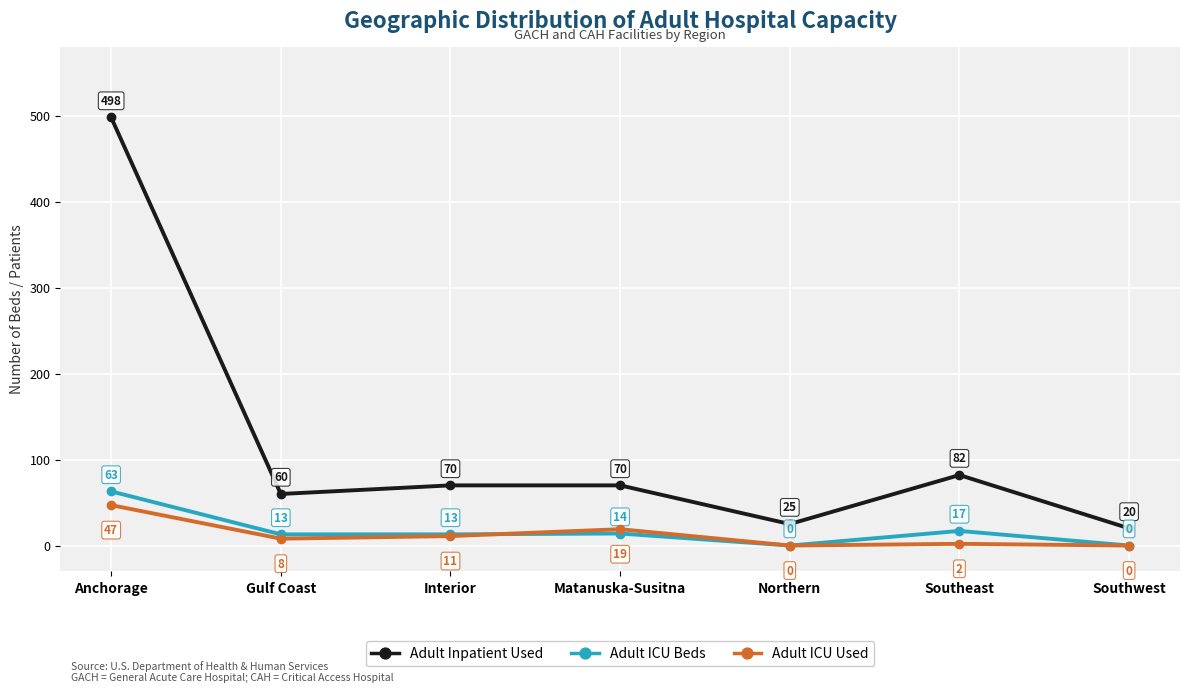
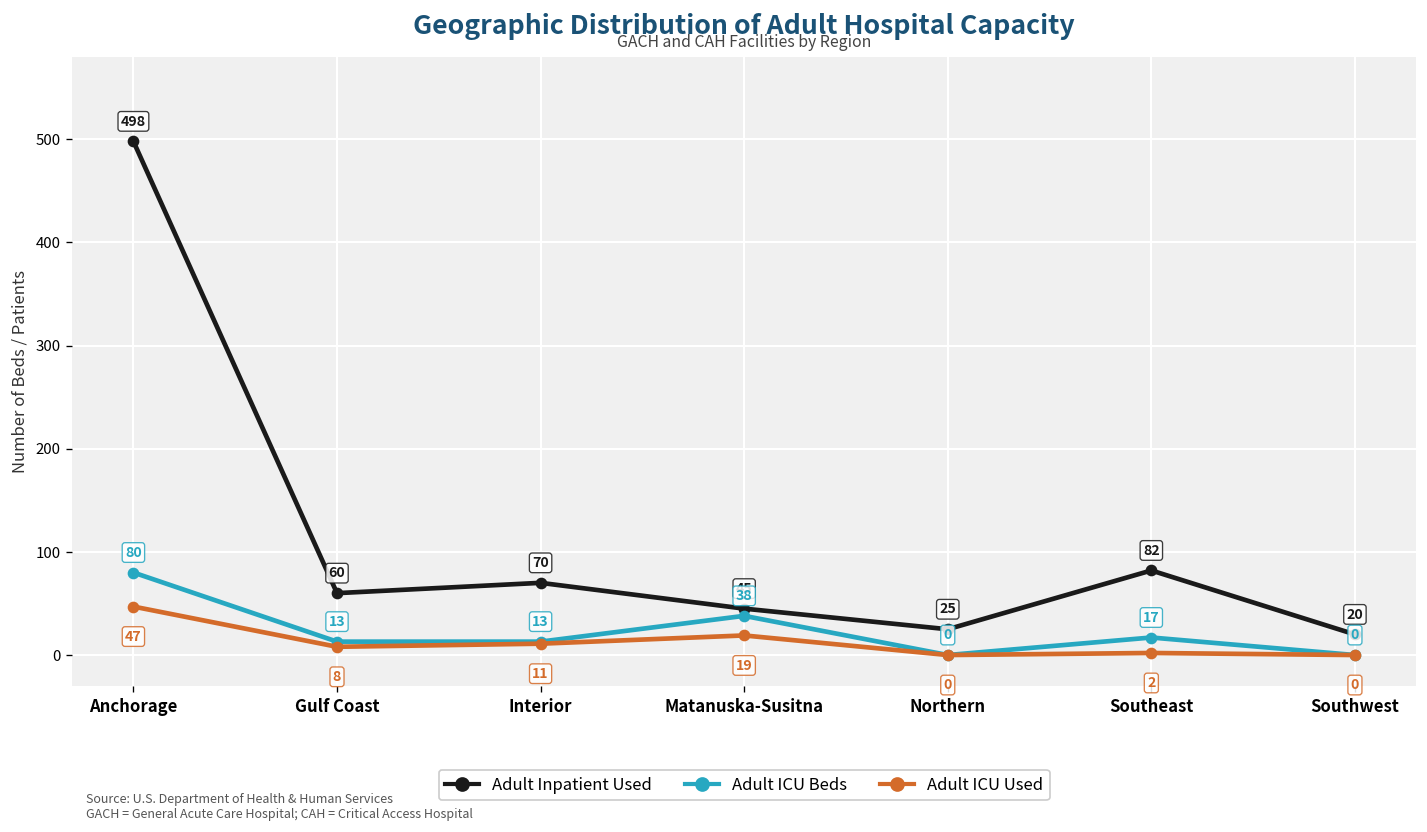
  {
    "Adult Inpatient Used": {
-     "Matanuska-Susitna": 70
+     "Matanuska-Susitna": 45
    },
    "Adult ICU Beds": {
-     "Anchorage": 63,
-     "Matanuska-Susitna": 14
+     "Anchorage": 80,
+     "Matanuska-Susitna": 38
    }
  }
